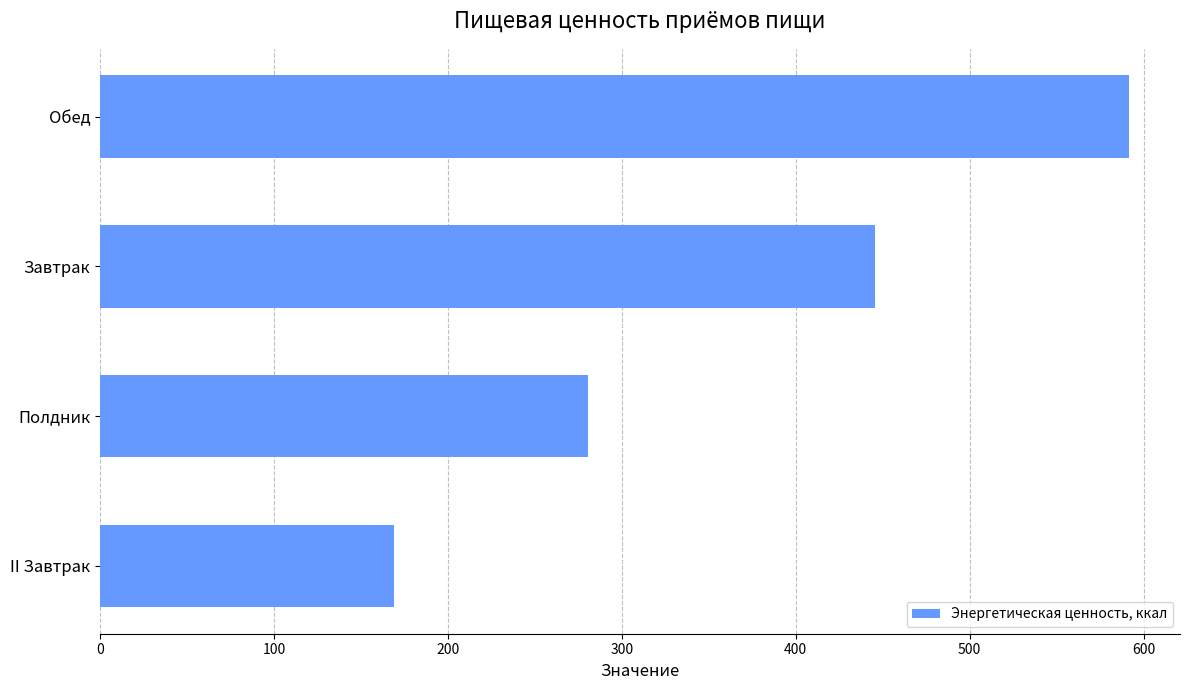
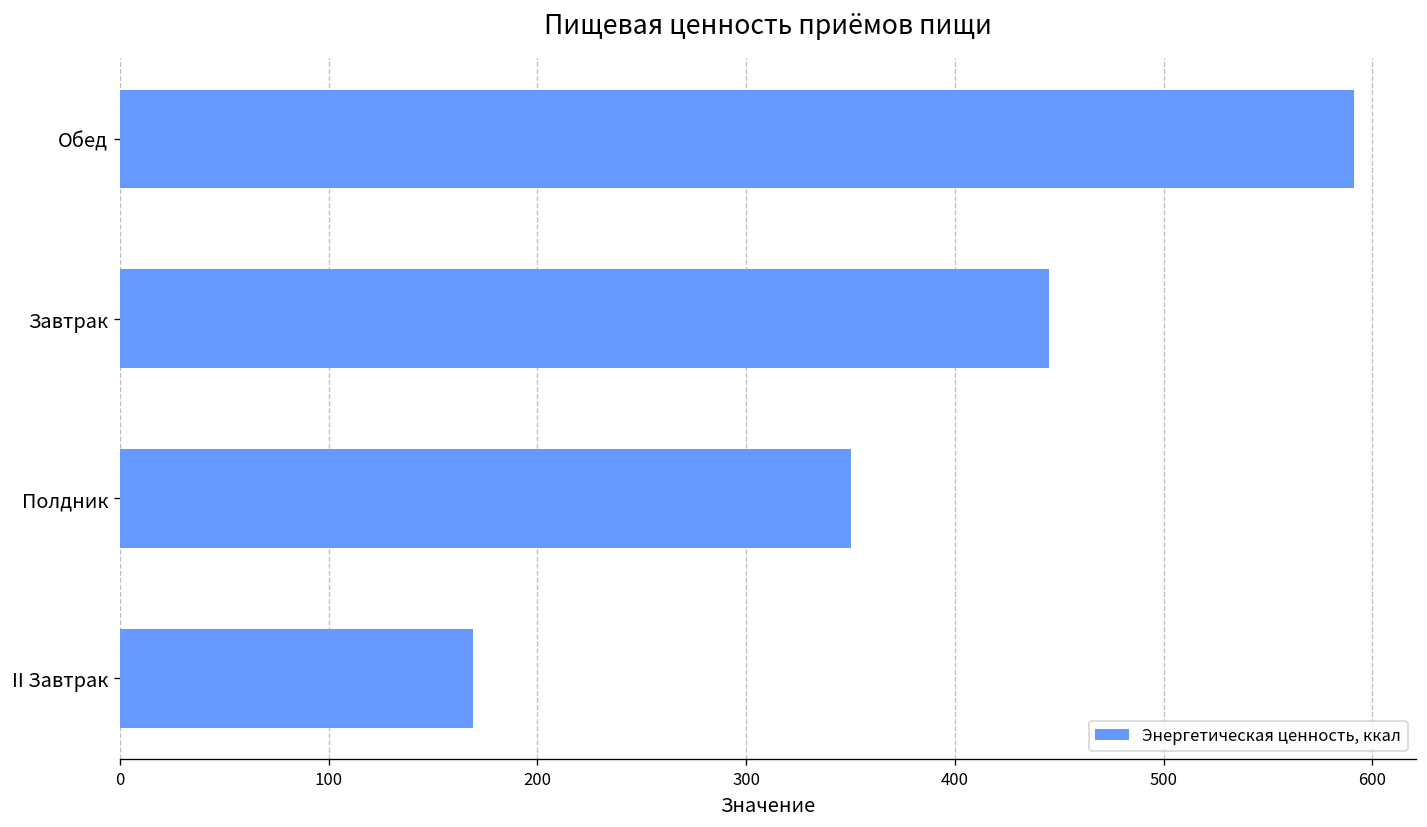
  {
    "Обед": 591,
    "Завтрак": 445,
-   "Полдник": 281,
+   "Полдник": 350,
    "II Завтрак": 169
  }
